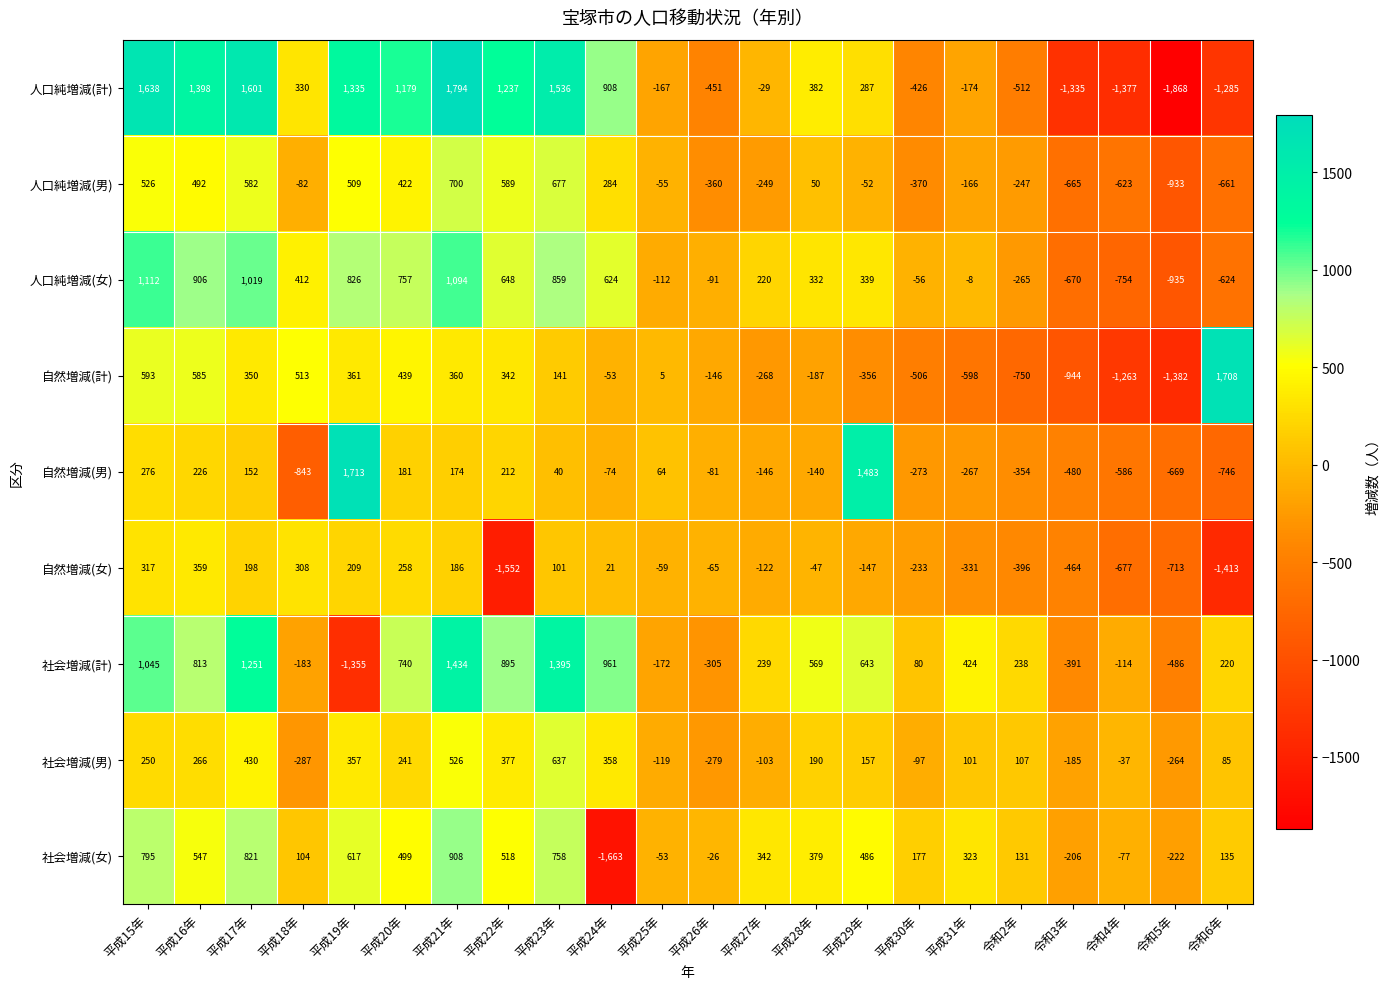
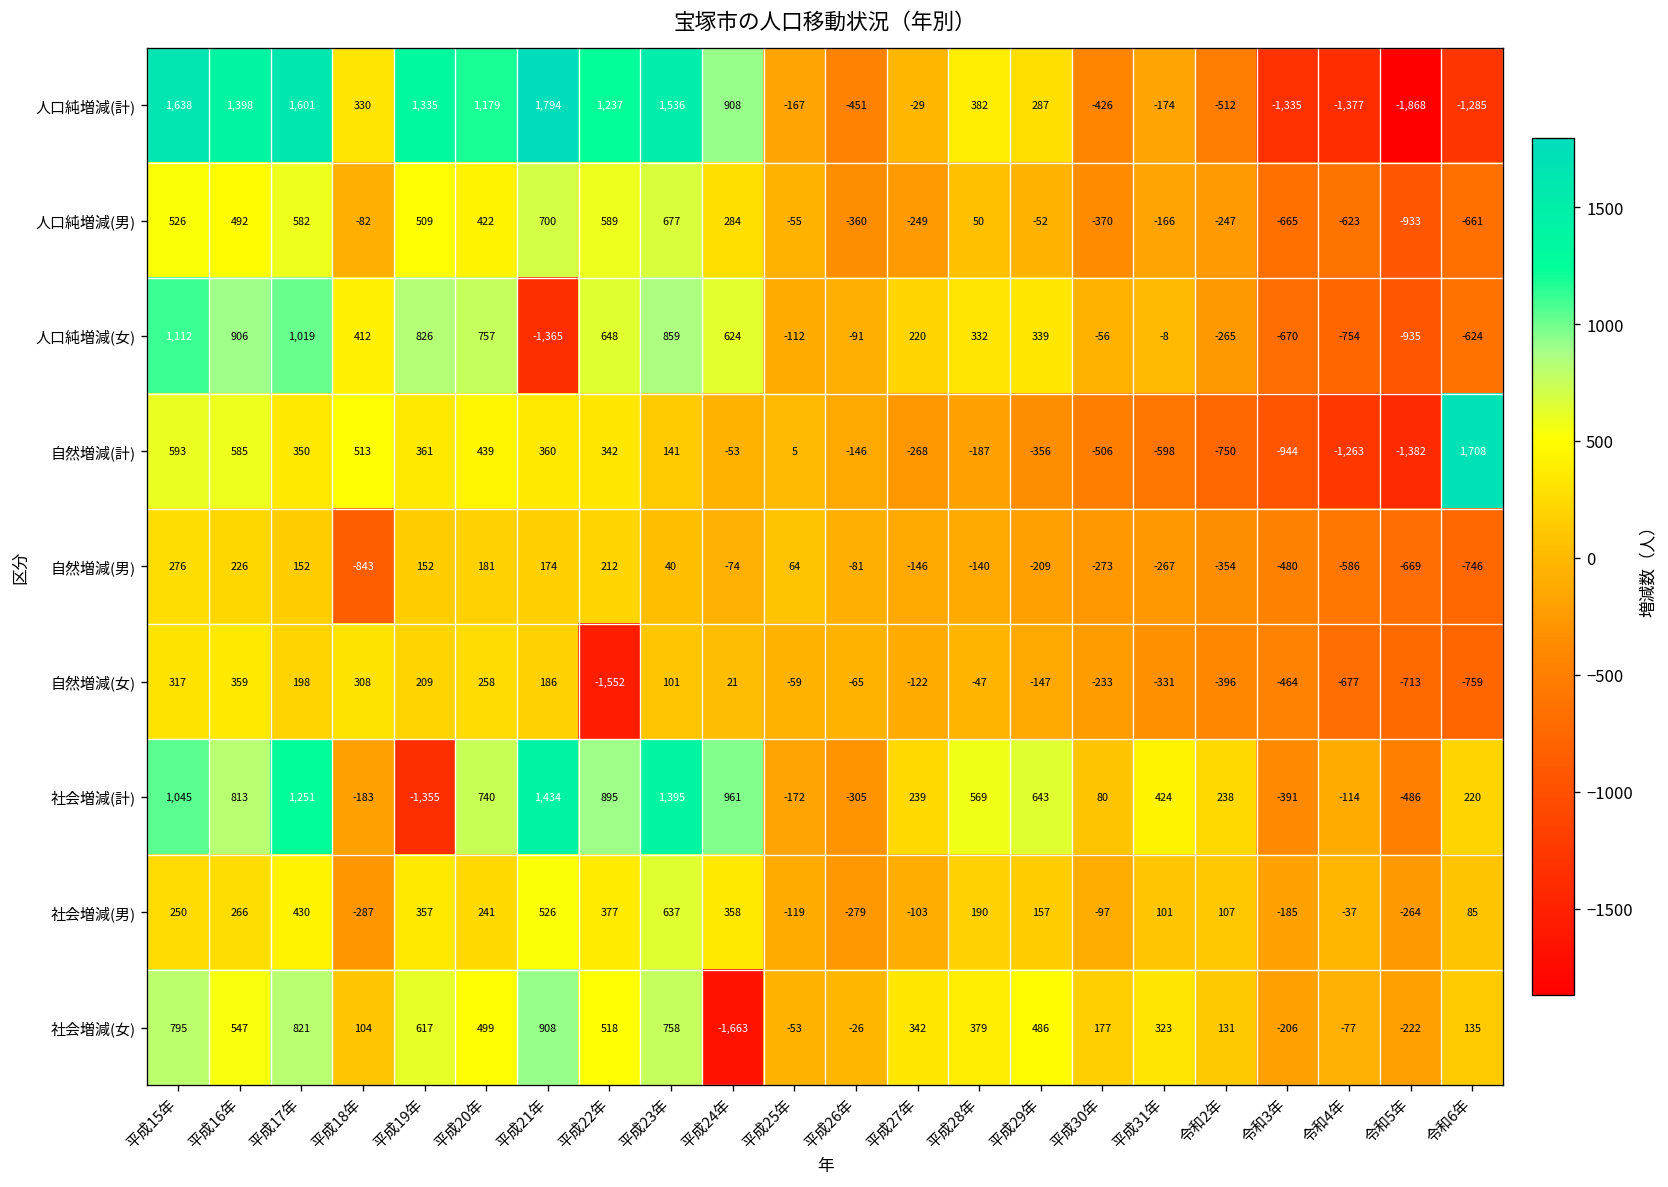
  {
    "人口純増減(計)": {
      "平成15年": "1,638",
      "平成16年": "1,398",
      "平成17年": "1,601",
      "平成18年": "330",
      "平成19年": "1,335",
      "平成20年": "1,179",
      "平成21年": "1,794",
      "平成22年": "1,237",
      "平成23年": "1,536",
      "平成24年": "908",
      "平成25年": "-167",
      "平成26年": "-451",
      "平成27年": "-29",
      "平成28年": "382",
      "平成29年": "287",
      "平成30年": "-426",
      "平成31年": "-174",
      "令和2年": "-512",
      "令和3年": "-1,335",
      "令和4年": "-1,377",
      "令和5年": "-1,868",
      "令和6年": "-1,285"
    },
    "人口純増減(男)": {
      "平成15年": "526",
      "平成16年": "492",
      "平成17年": "582",
      "平成18年": "-82",
      "平成19年": "509",
      "平成20年": "422",
      "平成21年": "700",
      "平成22年": "589",
      "平成23年": "677",
      "平成24年": "284",
      "平成25年": "-55",
      "平成26年": "-360",
      "平成27年": "-249",
      "平成28年": "50",
      "平成29年": "-52",
      "平成30年": "-370",
      "平成31年": "-166",
      "令和2年": "-247",
      "令和3年": "-665",
      "令和4年": "-623",
      "令和5年": "-933",
      "令和6年": "-661"
    },
    "人口純増減(女)": {
      "平成15年": "1,112",
      "平成16年": "906",
      "平成17年": "1,019",
      "平成18年": "412",
      "平成19年": "826",
      "平成20年": "757",
-     "平成21年": "1,094",
+     "平成21年": "-1,365",
      "平成22年": "648",
      "平成23年": "859",
      "平成24年": "624",
      "平成25年": "-112",
      "平成26年": "-91",
      "平成27年": "220",
      "平成28年": "332",
      "平成29年": "339",
      "平成30年": "-56",
      "平成31年": "-8",
      "令和2年": "-265",
      "令和3年": "-670",
      "令和4年": "-754",
      "令和5年": "-935",
      "令和6年": "-624"
    },
    "自然増減(計)": {
      "平成15年": "593",
      "平成16年": "585",
      "平成17年": "350",
      "平成18年": "513",
      "平成19年": "361",
      "平成20年": "439",
      "平成21年": "360",
      "平成22年": "342",
      "平成23年": "141",
      "平成24年": "-53",
      "平成25年": "5",
      "平成26年": "-146",
      "平成27年": "-268",
      "平成28年": "-187",
      "平成29年": "-356",
      "平成30年": "-506",
      "平成31年": "-598",
      "令和2年": "-750",
      "令和3年": "-944",
      "令和4年": "-1,263",
      "令和5年": "-1,382",
      "令和6年": "1,708"
    },
    "自然増減(男)": {
      "平成15年": "276",
      "平成16年": "226",
      "平成17年": "152",
      "平成18年": "-843",
-     "平成19年": "1,713",
+     "平成19年": "152",
      "平成20年": "181",
      "平成21年": "174",
      "平成22年": "212",
      "平成23年": "40",
      "平成24年": "-74",
      "平成25年": "64",
      "平成26年": "-81",
      "平成27年": "-146",
      "平成28年": "-140",
-     "平成29年": "1,483",
+     "平成29年": "-209",
      "平成30年": "-273",
      "平成31年": "-267",
      "令和2年": "-354",
      "令和3年": "-480",
      "令和4年": "-586",
      "令和5年": "-669",
      "令和6年": "-746"
    },
    "自然増減(女)": {
      "平成15年": "317",
      "平成16年": "359",
      "平成17年": "198",
      "平成18年": "308",
      "平成19年": "209",
      "平成20年": "258",
      "平成21年": "186",
      "平成22年": "-1,552",
      "平成23年": "101",
      "平成24年": "21",
      "平成25年": "-59",
      "平成26年": "-65",
      "平成27年": "-122",
      "平成28年": "-47",
      "平成29年": "-147",
      "平成30年": "-233",
      "平成31年": "-331",
      "令和2年": "-396",
      "令和3年": "-464",
      "令和4年": "-677",
      "令和5年": "-713",
-     "令和6年": "-1,413"
+     "令和6年": "-759"
    },
    "社会増減(計)": {
      "平成15年": "1,045",
      "平成16年": "813",
      "平成17年": "1,251",
      "平成18年": "-183",
      "平成19年": "-1,355",
      "平成20年": "740",
      "平成21年": "1,434",
      "平成22年": "895",
      "平成23年": "1,395",
      "平成24年": "961",
      "平成25年": "-172",
      "平成26年": "-305",
      "平成27年": "239",
      "平成28年": "569",
      "平成29年": "643",
      "平成30年": "80",
      "平成31年": "424",
      "令和2年": "238",
      "令和3年": "-391",
      "令和4年": "-114",
      "令和5年": "-486",
      "令和6年": "220"
    },
    "社会増減(男)": {
      "平成15年": "250",
      "平成16年": "266",
      "平成17年": "430",
      "平成18年": "-287",
      "平成19年": "357",
      "平成20年": "241",
      "平成21年": "526",
      "平成22年": "377",
      "平成23年": "637",
      "平成24年": "358",
      "平成25年": "-119",
      "平成26年": "-279",
      "平成27年": "-103",
      "平成28年": "190",
      "平成29年": "157",
      "平成30年": "-97",
      "平成31年": "101",
      "令和2年": "107",
      "令和3年": "-185",
      "令和4年": "-37",
      "令和5年": "-264",
      "令和6年": "85"
    },
    "社会増減(女)": {
      "平成15年": "795",
      "平成16年": "547",
      "平成17年": "821",
      "平成18年": "104",
      "平成19年": "617",
      "平成20年": "499",
      "平成21年": "908",
      "平成22年": "518",
      "平成23年": "758",
      "平成24年": "-1,663",
      "平成25年": "-53",
      "平成26年": "-26",
      "平成27年": "342",
      "平成28年": "379",
      "平成29年": "486",
      "平成30年": "177",
      "平成31年": "323",
      "令和2年": "131",
      "令和3年": "-206",
      "令和4年": "-77",
      "令和5年": "-222",
      "令和6年": "135"
    }
  }
